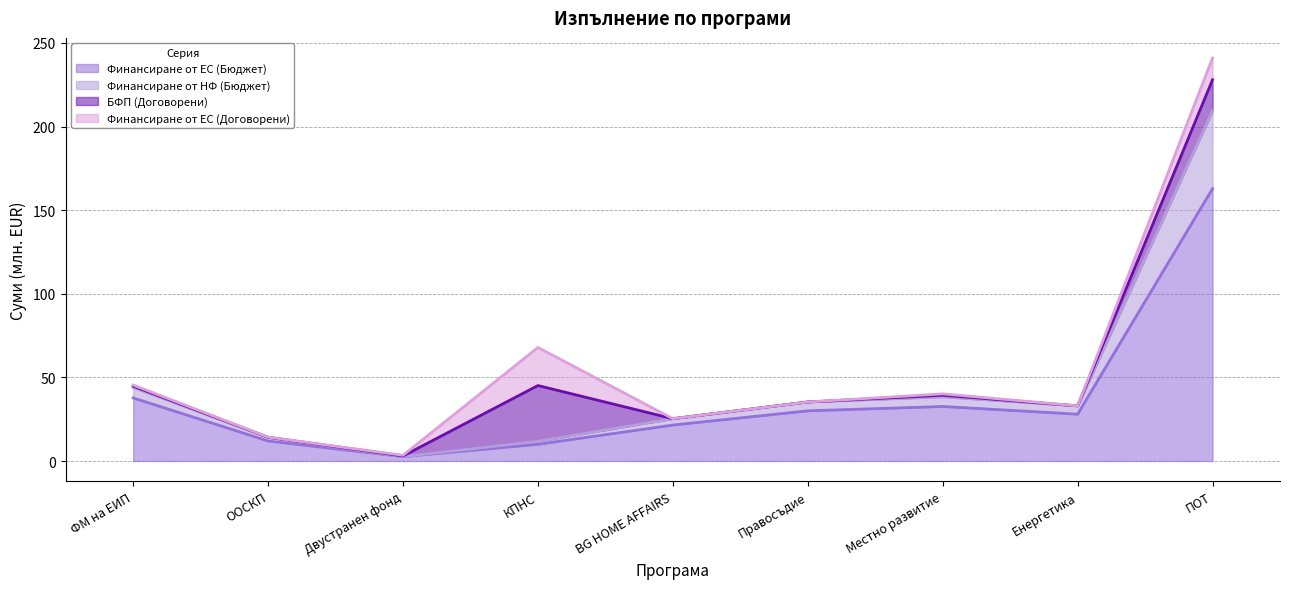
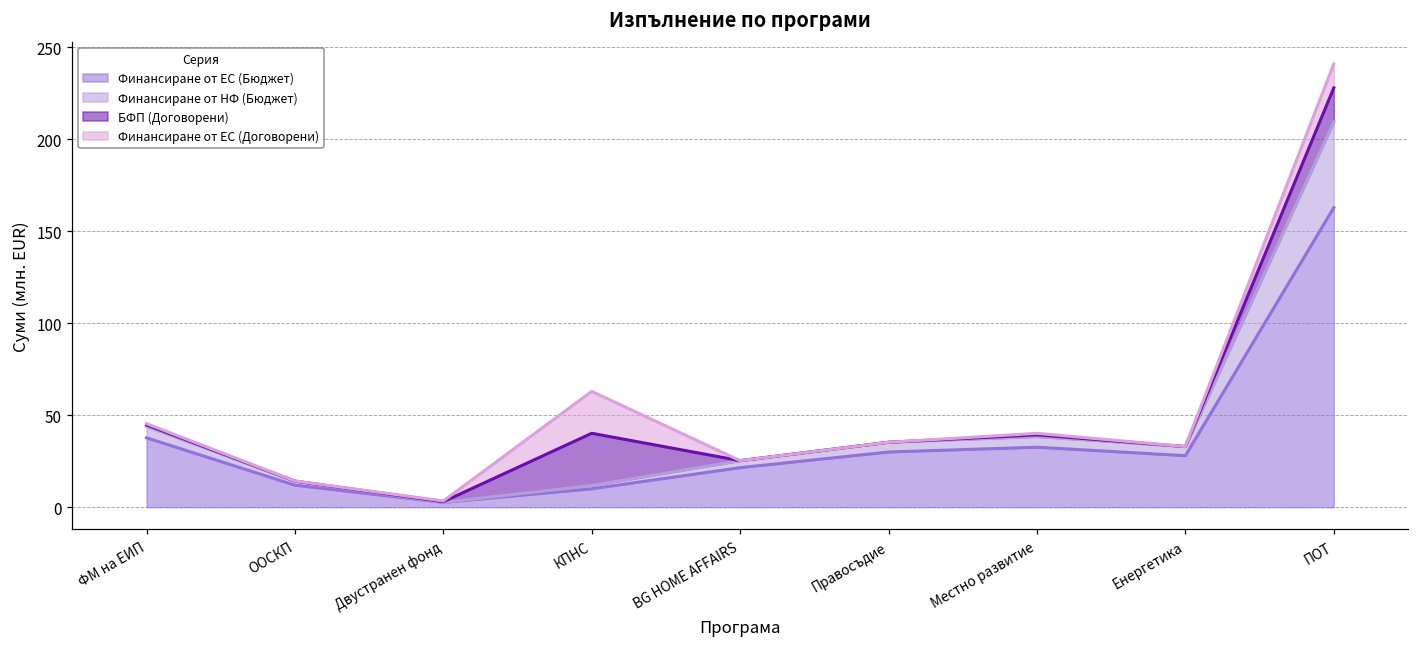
  {
    "БФП (Договорени)": {
-     "КПНС": 33,
+     "КПНС": 28,
      "ПОТ": 19
    }
  }
